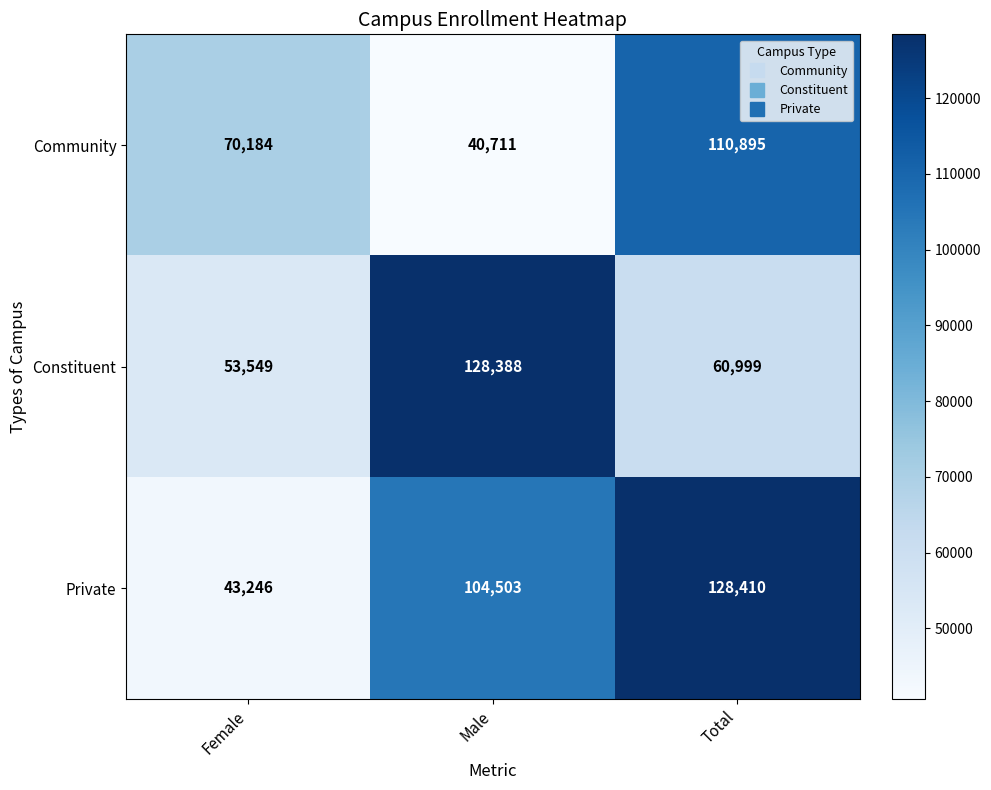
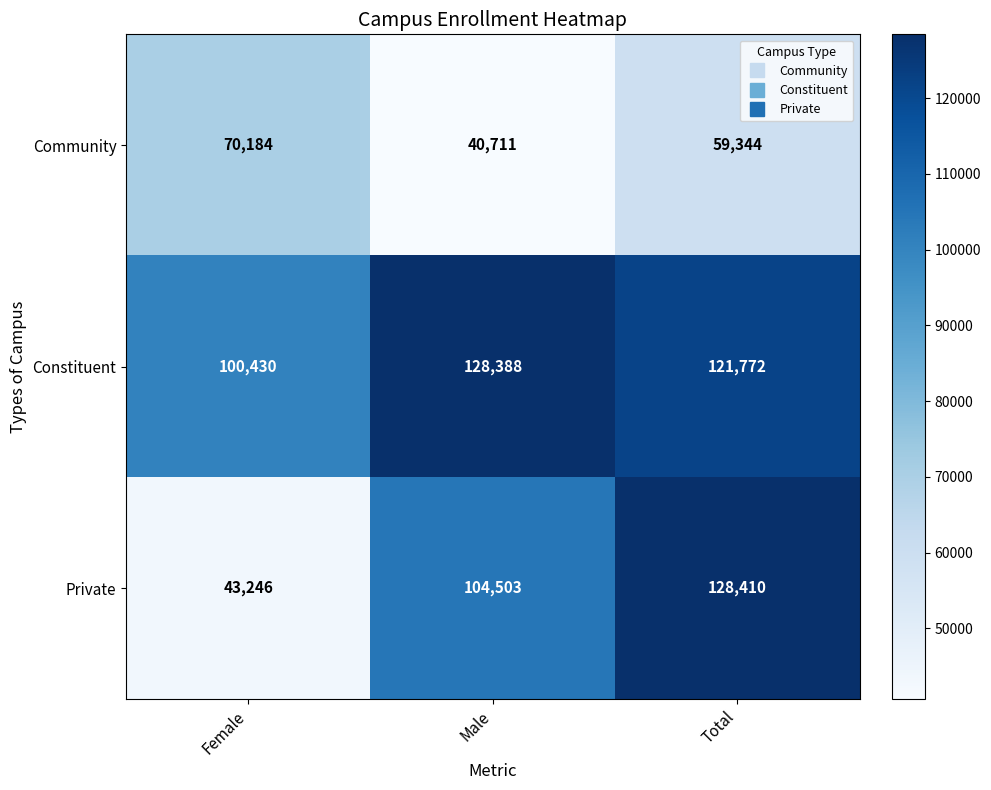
  {
    "Community": {
      "Female": "70,184",
      "Male": "40,711",
-     "Total": "110,895"
+     "Total": "59,344"
    },
    "Constituent": {
-     "Female": "53,549",
+     "Female": "100,430",
      "Male": "128,388",
-     "Total": "60,999"
+     "Total": "121,772"
    },
    "Private": {
      "Female": "43,246",
      "Male": "104,503",
      "Total": "128,410"
    }
  }
